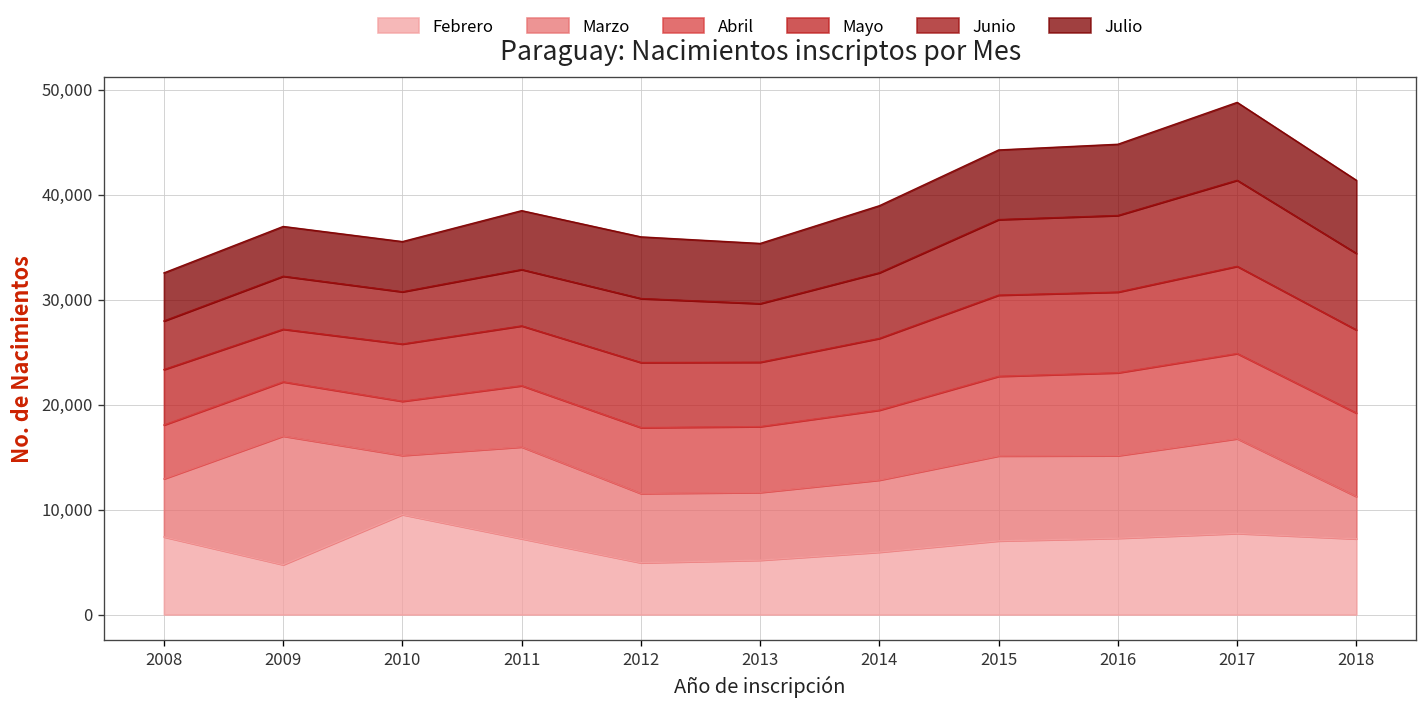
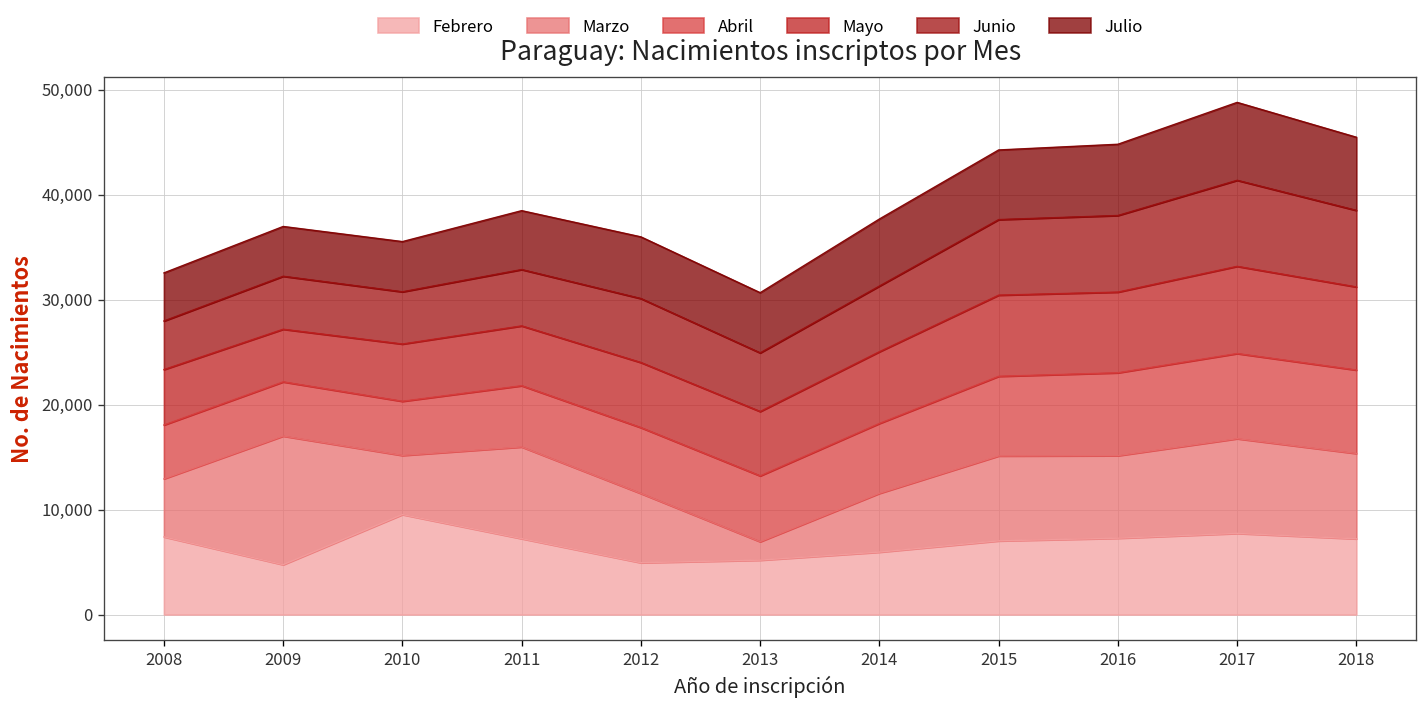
  {
    "Febrero": {
      "2008": "7,000",
      "2009": "5,000",
      "2010": "10,000",
      "2011": "7,000",
      "2012": "5,000",
      "2013": "5,000",
      "2014": "6,000",
      "2015": "7,000",
      "2016": "7,000",
      "2017": "8,000",
      "2018": "7,000"
    },
    "Marzo": {
      "2008": "6,000",
      "2009": "12,000",
      "2010": "6,000",
      "2011": "9,000",
      "2012": "7,000",
-     "2013": "6,000",
-     "2014": "7,000",
+     "2013": "2,000",
+     "2014": "6,000",
      "2015": "8,000",
      "2016": "8,000",
      "2017": "9,000",
-     "2018": "4,000"
+     "2018": "8,000"
    }
  }
